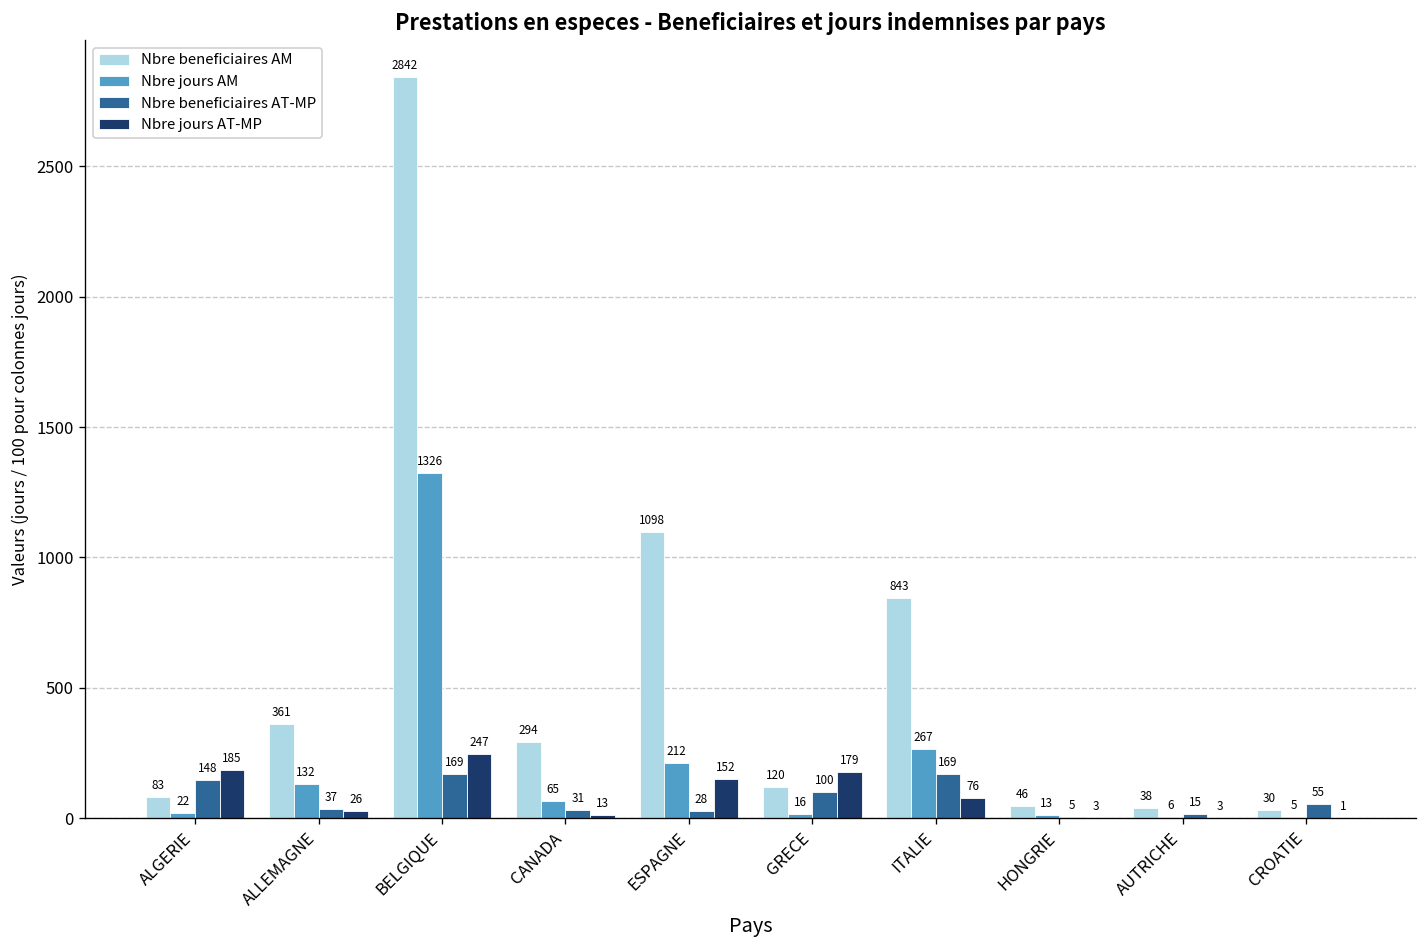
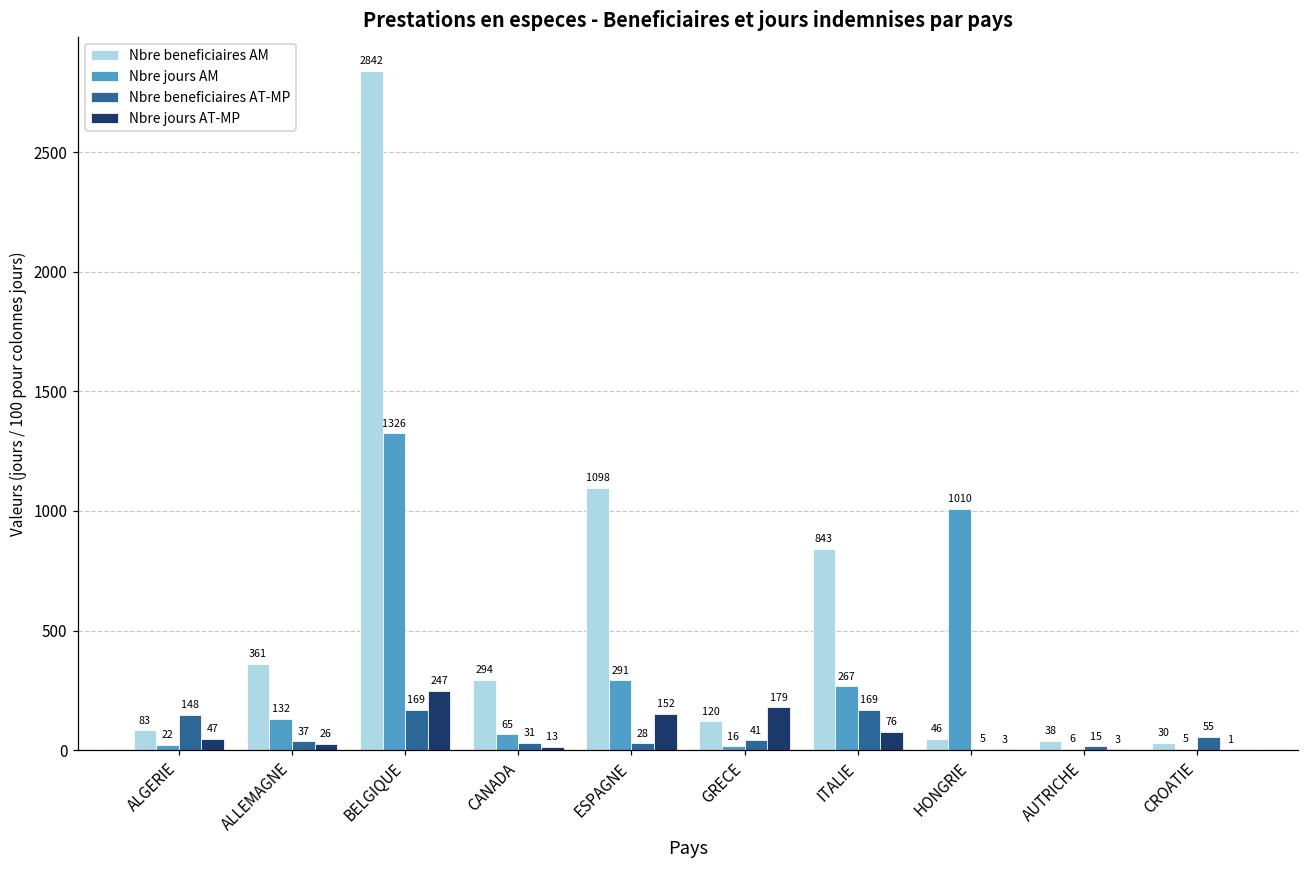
  {
    "Nbre beneficiaires AM": {
      "ALGERIE": 83,
      "ALLEMAGNE": 361,
      "BELGIQUE": 2842,
      "CANADA": 294,
      "ESPAGNE": 1098,
      "GRECE": 120,
      "ITALIE": 843,
      "HONGRIE": 46,
      "AUTRICHE": 38,
      "CROATIE": 30
    },
    "Nbre jours AM": {
      "ALGERIE": 22,
      "ALLEMAGNE": 132,
      "BELGIQUE": 1326,
      "CANADA": 65,
-     "ESPAGNE": 212,
+     "ESPAGNE": 291,
      "GRECE": 16,
      "ITALIE": 267,
-     "HONGRIE": 13,
+     "HONGRIE": 1010,
      "AUTRICHE": 6,
      "CROATIE": 5
    },
    "Nbre beneficiaires AT-MP": {
      "ALGERIE": 148,
      "ALLEMAGNE": 37,
      "BELGIQUE": 169,
      "CANADA": 31,
      "ESPAGNE": 28,
-     "GRECE": 100,
+     "GRECE": 41,
      "ITALIE": 169,
      "HONGRIE": 5,
      "AUTRICHE": 15,
      "CROATIE": 55
    },
    "Nbre jours AT-MP": {
-     "ALGERIE": 185,
+     "ALGERIE": 47,
      "ALLEMAGNE": 26,
      "BELGIQUE": 247,
      "CANADA": 13,
      "ESPAGNE": 152,
      "GRECE": 179,
      "ITALIE": 76,
      "HONGRIE": 3,
      "AUTRICHE": 3,
      "CROATIE": 1
    }
  }
